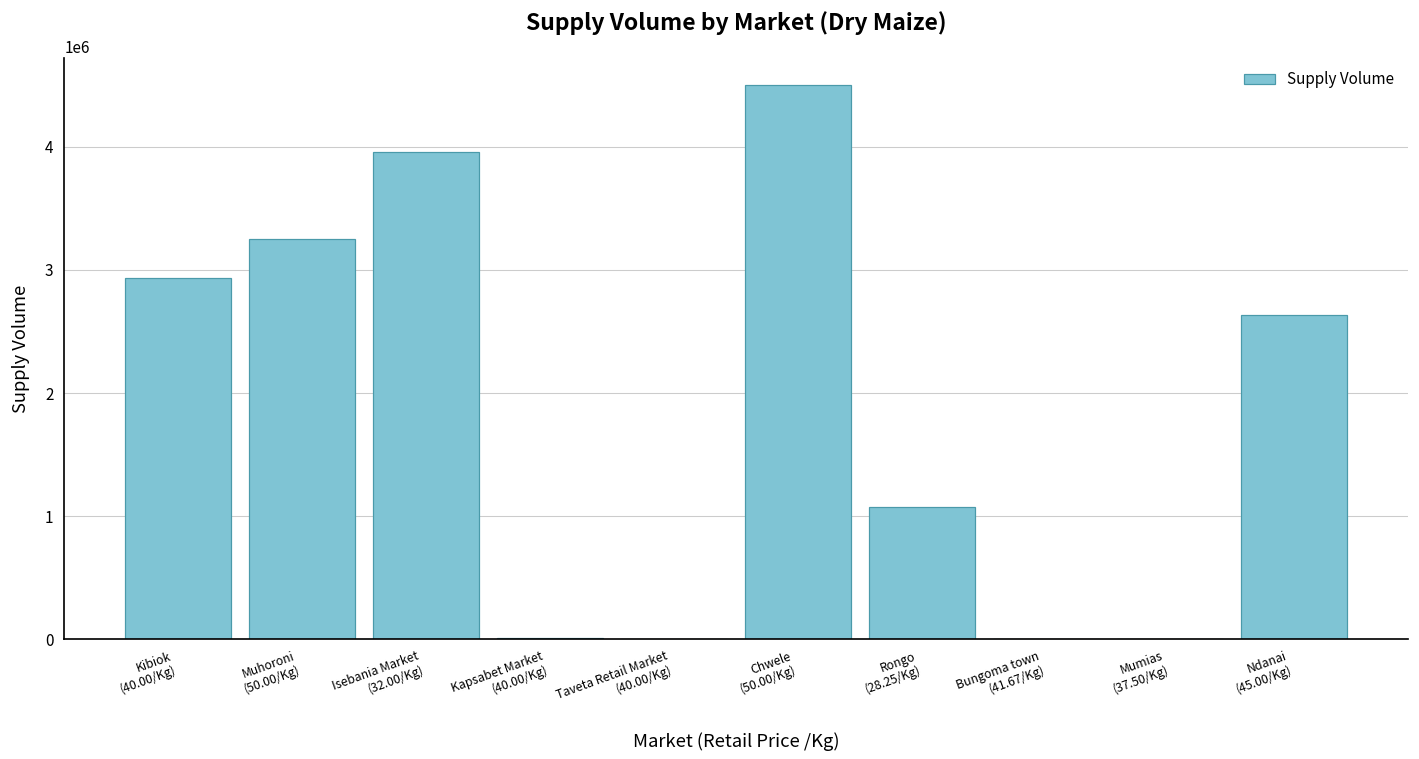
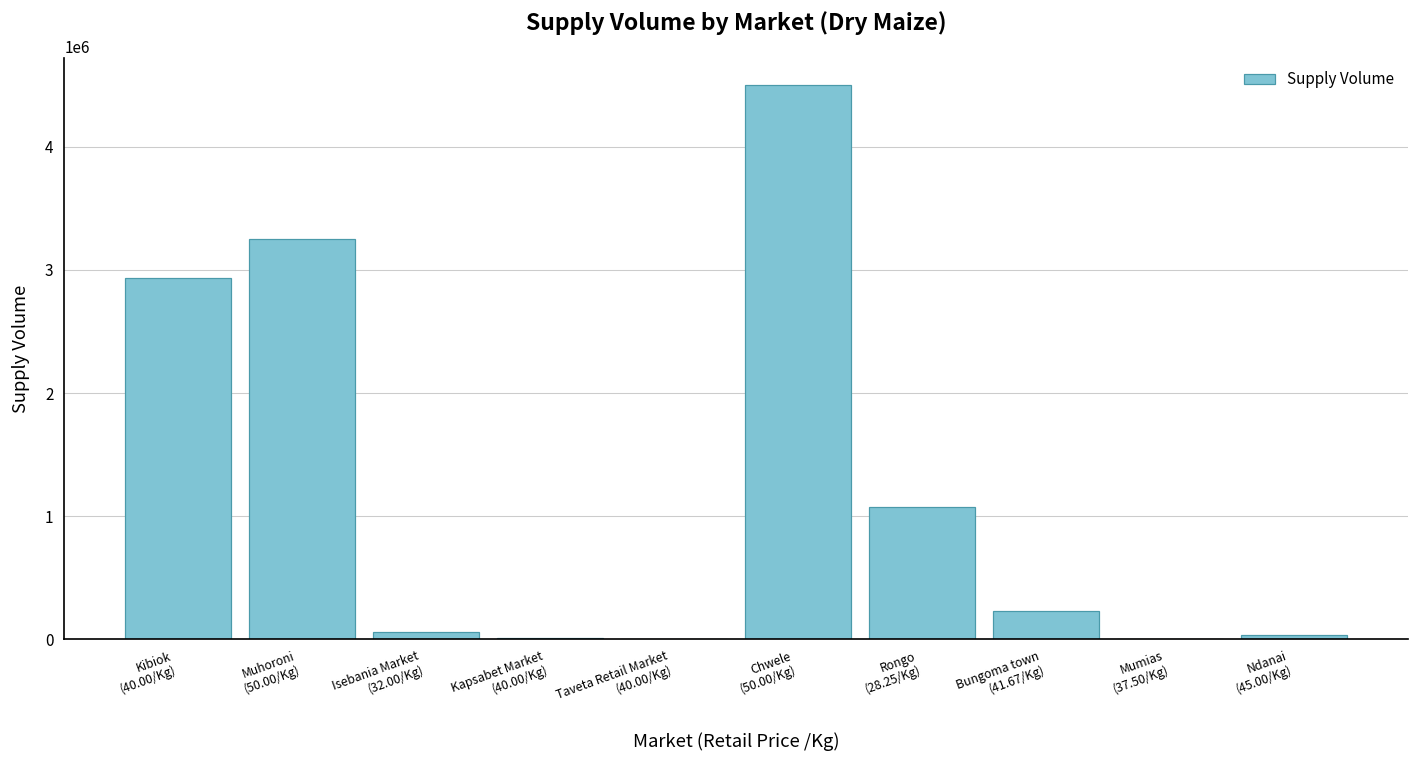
  {
    "Kibiok (40.00/Kg)": 2930000,
    "Muhoroni (50.00/Kg)": 3250000,
-   "Isebania Market (32.00/Kg)": 3960000,
+   "Isebania Market (32.00/Kg)": 60000,
    "Chwele (50.00/Kg)": 4500000,
    "Rongo (28.25/Kg)": 1070000,
-   "Bungoma town (41.67/Kg)": 0,
-   "Ndanai (45.00/Kg)": 2630000
+   "Bungoma town (41.67/Kg)": 230000,
+   "Ndanai (45.00/Kg)": 40000
  }
